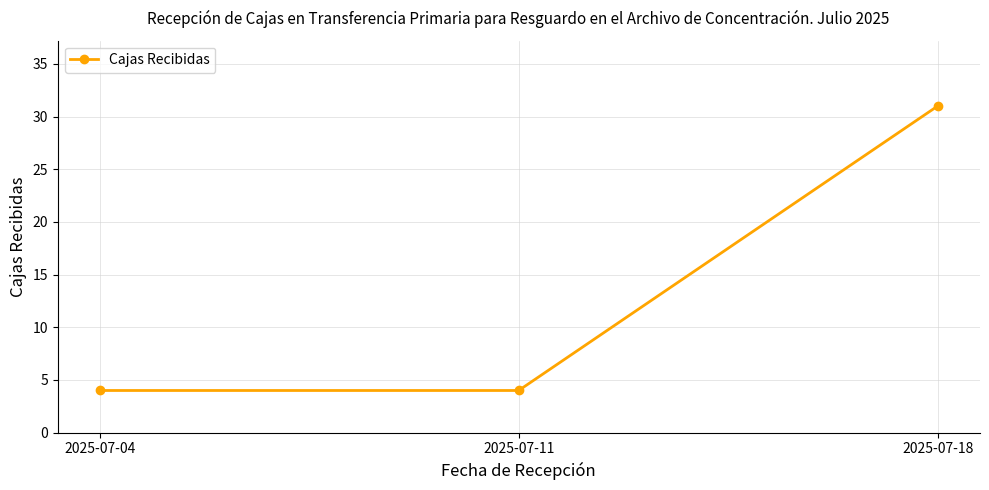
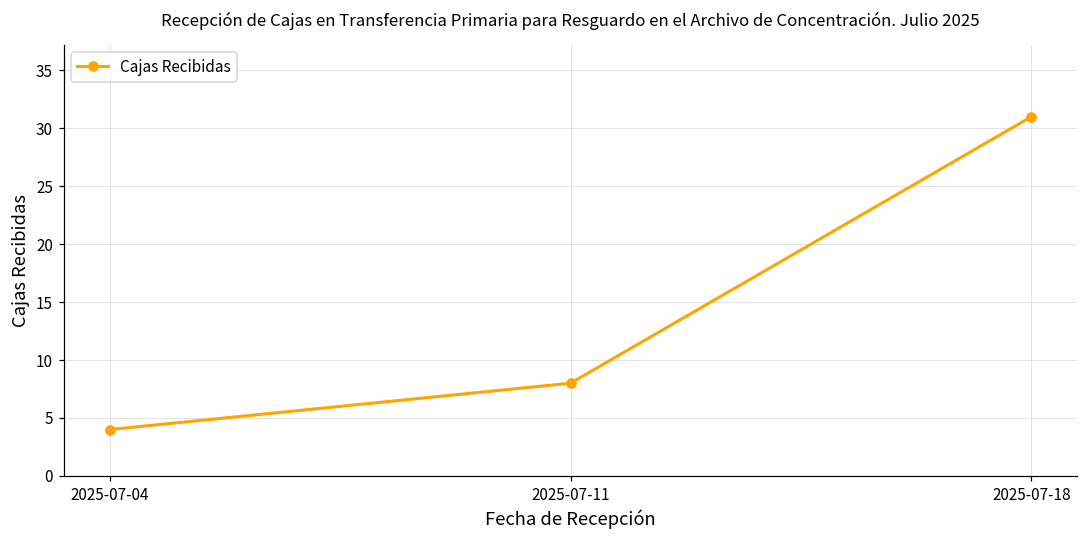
  {
    "2025-07-04": 4,
-   "2025-07-11": 4,
+   "2025-07-11": 8,
    "2025-07-18": 31
  }
